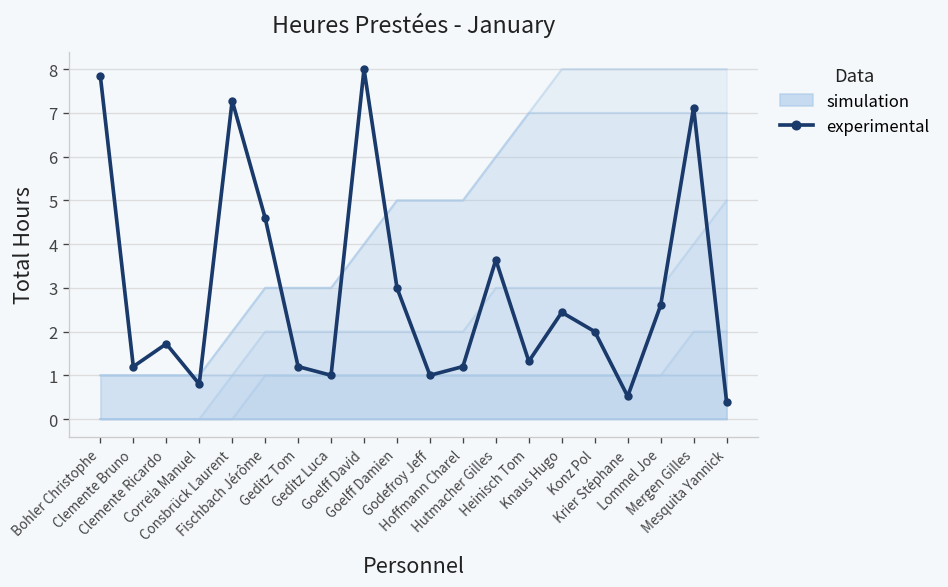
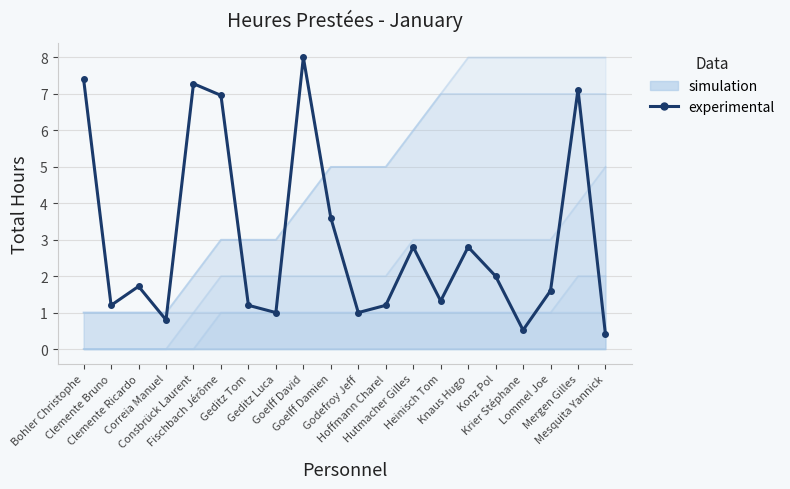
  {
    "experimental": {
-     "Bohler Christophe": 7.8,
+     "Bohler Christophe": 7.4,
      "Clemente Bruno": 1.2,
      "Clemente Ricardo": 1.7,
      "Correia Manuel": 0.8,
      "Consbrück Laurent": 7.3,
-     "Fischbach Jérôme": 4.6,
+     "Fischbach Jérôme": 7.0,
      "Geditz Tom": 1.2,
      "Goelff David": 8.0,
-     "Goelff Damien": 3.0,
+     "Goelff Damien": 3.6,
      "Hoffmann Charel": 1.2,
-     "Hutmacher Gilles": 3.6,
+     "Hutmacher Gilles": 2.8,
      "Heinisch Tom": 1.3,
-     "Knaus Hugo": 2.4,
+     "Knaus Hugo": 2.8,
      "Konz Pol": 2.0,
      "Krier Stéphane": 0.5,
-     "Lommel Joe": 2.6,
+     "Lommel Joe": 1.6,
      "Mergen Gilles": 7.1,
      "Mesquita Yannick": 0.4
    }
  }
